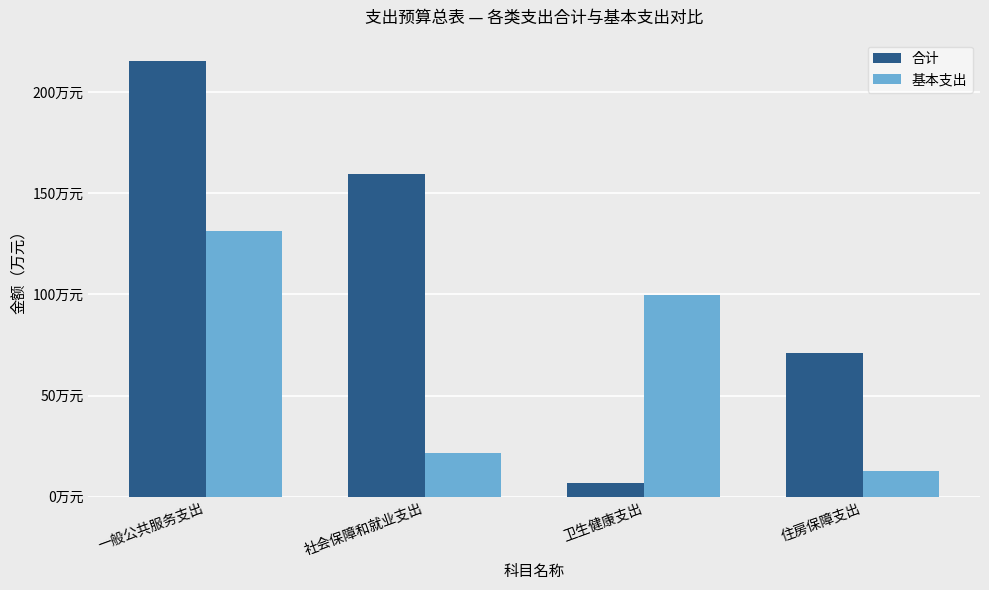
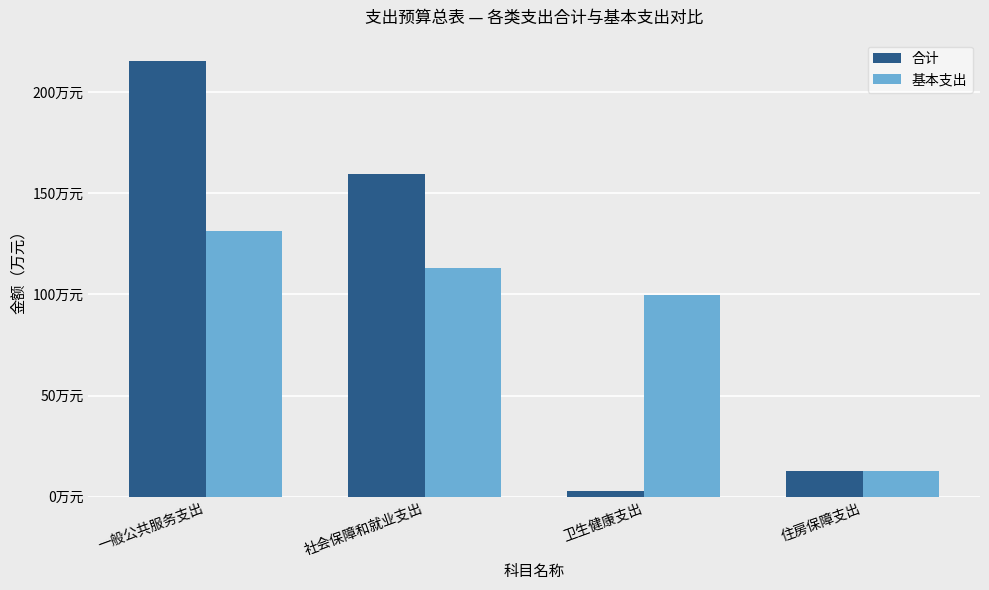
  {
    "合计": {
      "一般公共服务支出": "215万元",
      "社会保障和就业支出": "160万元",
-     "卫生健康支出": "7万元",
-     "住房保障支出": "71万元"
+     "卫生健康支出": "3万元",
+     "住房保障支出": "13万元"
    },
    "基本支出": {
      "一般公共服务支出": "131万元",
-     "社会保障和就业支出": "22万元",
+     "社会保障和就业支出": "113万元",
      "卫生健康支出": "100万元",
      "住房保障支出": "13万元"
    }
  }
